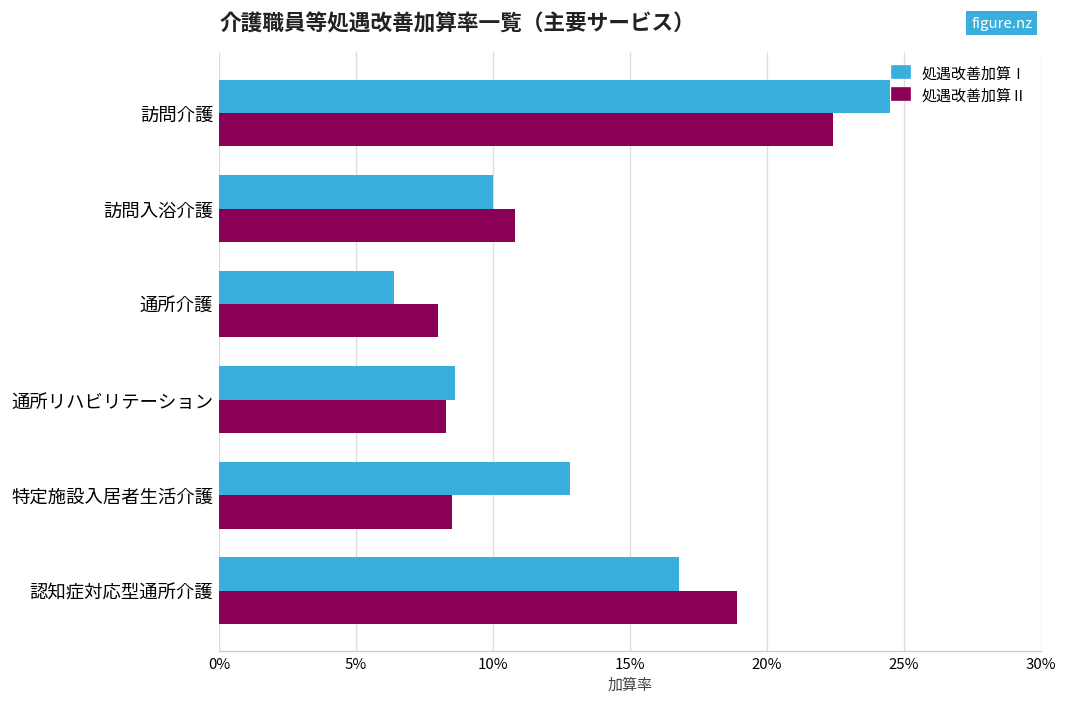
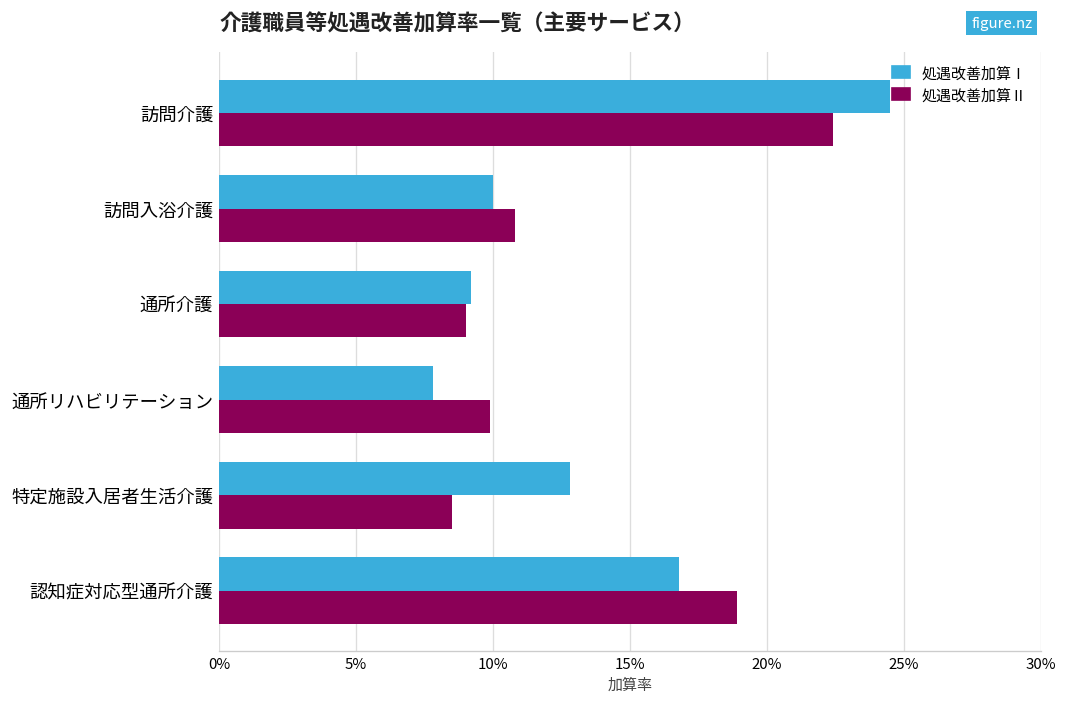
  {
    "処遇改善加算Ⅰ": {
      "訪問介護": "24.5%",
      "訪問入浴介護": "10.0%",
-     "通所介護": "6.4%",
-     "通所リハビリテーション": "8.6%",
+     "通所介護": "9.2%",
+     "通所リハビリテーション": "7.8%",
      "特定施設入居者生活介護": "12.8%",
      "認知症対応型通所介護": "16.8%"
    },
    "処遇改善加算Ⅱ": {
      "訪問介護": "22.4%",
      "訪問入浴介護": "10.8%",
-     "通所介護": "8.0%",
-     "通所リハビリテーション": "8.3%",
+     "通所介護": "9.0%",
+     "通所リハビリテーション": "9.9%",
      "特定施設入居者生活介護": "8.5%",
      "認知症対応型通所介護": "18.9%"
    }
  }
